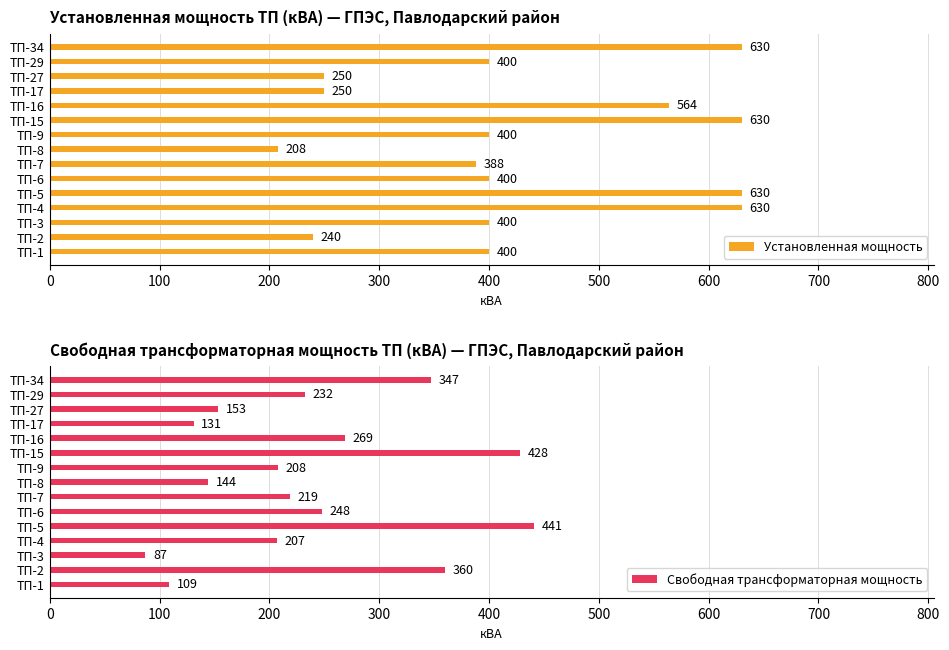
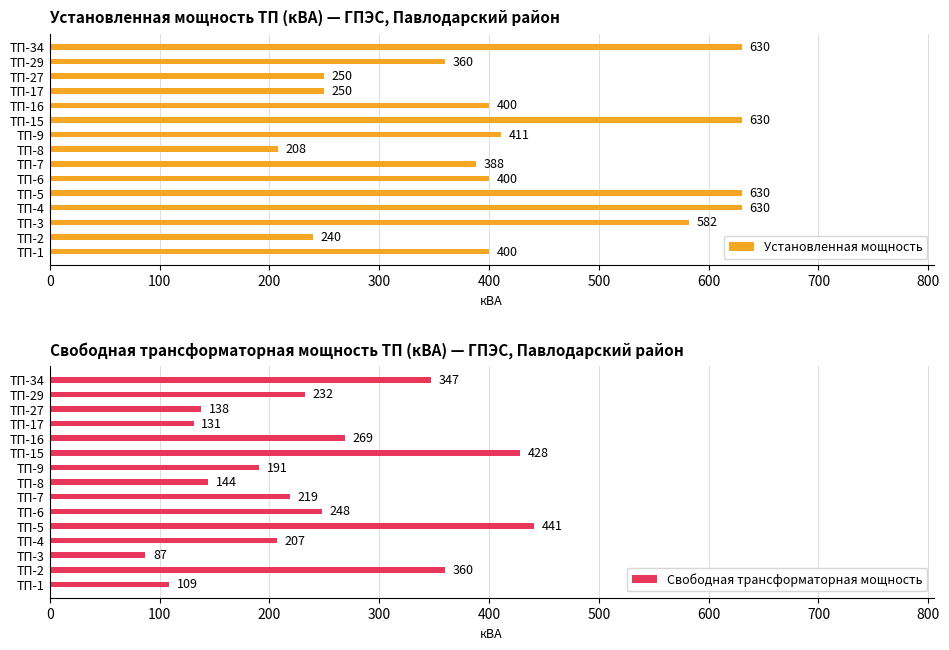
  {
    "Установленная мощность ТП (кВА) — ГПЭС, Павлодарский район": {
      "ТП-34": 630,
-     "ТП-29": 400,
+     "ТП-29": 360,
      "ТП-27": 250,
      "ТП-17": 250,
-     "ТП-16": 564,
+     "ТП-16": 400,
      "ТП-15": 630,
-     "ТП-9": 400,
+     "ТП-9": 411,
      "ТП-8": 208,
      "ТП-7": 388,
      "ТП-6": 400,
      "ТП-5": 630,
      "ТП-4": 630,
-     "ТП-3": 400,
+     "ТП-3": 582,
      "ТП-2": 240,
      "ТП-1": 400
    },
    "Свободная трансформаторная мощность ТП (кВА) — ГПЭС, Павлодарский район": {
      "ТП-34": 347,
      "ТП-29": 232,
-     "ТП-27": 153,
+     "ТП-27": 138,
      "ТП-17": 131,
      "ТП-16": 269,
      "ТП-15": 428,
-     "ТП-9": 208,
+     "ТП-9": 191,
      "ТП-8": 144,
      "ТП-7": 219,
      "ТП-6": 248,
      "ТП-5": 441,
      "ТП-4": 207,
      "ТП-3": 87,
      "ТП-2": 360,
      "ТП-1": 109
    }
  }
